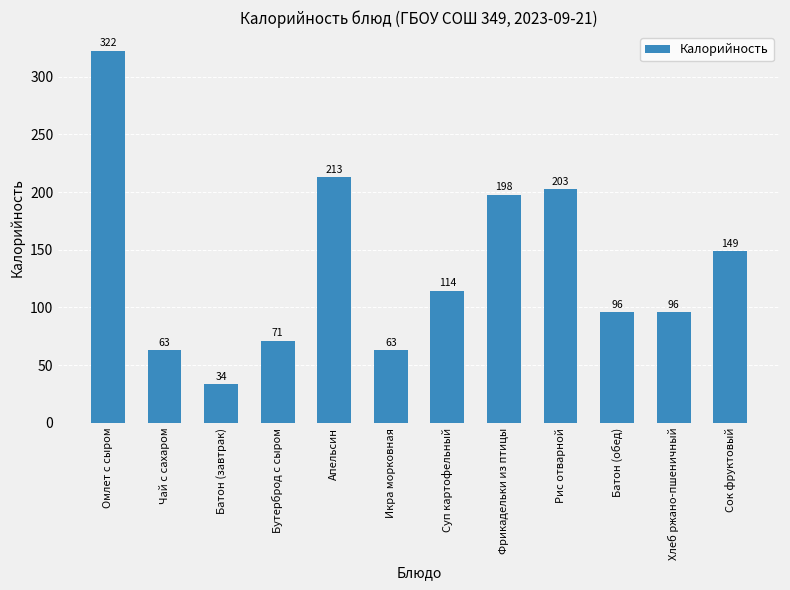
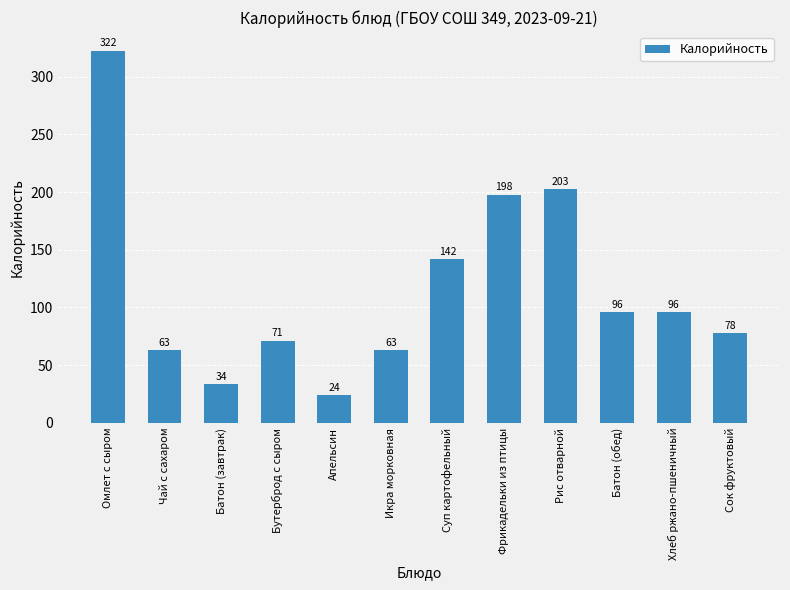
  {
    "Омлет с сыром": 322,
    "Чай с сахаром": 63,
    "Батон (завтрак)": 34,
    "Бутерброд с сыром": 71,
-   "Апельсин": 213,
+   "Апельсин": 24,
    "Икра морковная": 63,
-   "Суп картофельный": 114,
+   "Суп картофельный": 142,
    "Фрикадельки из птицы": 198,
    "Рис отварной": 203,
    "Батон (обед)": 96,
    "Хлеб ржано-пшеничный": 96,
-   "Сок фруктовый": 149
+   "Сок фруктовый": 78
  }
